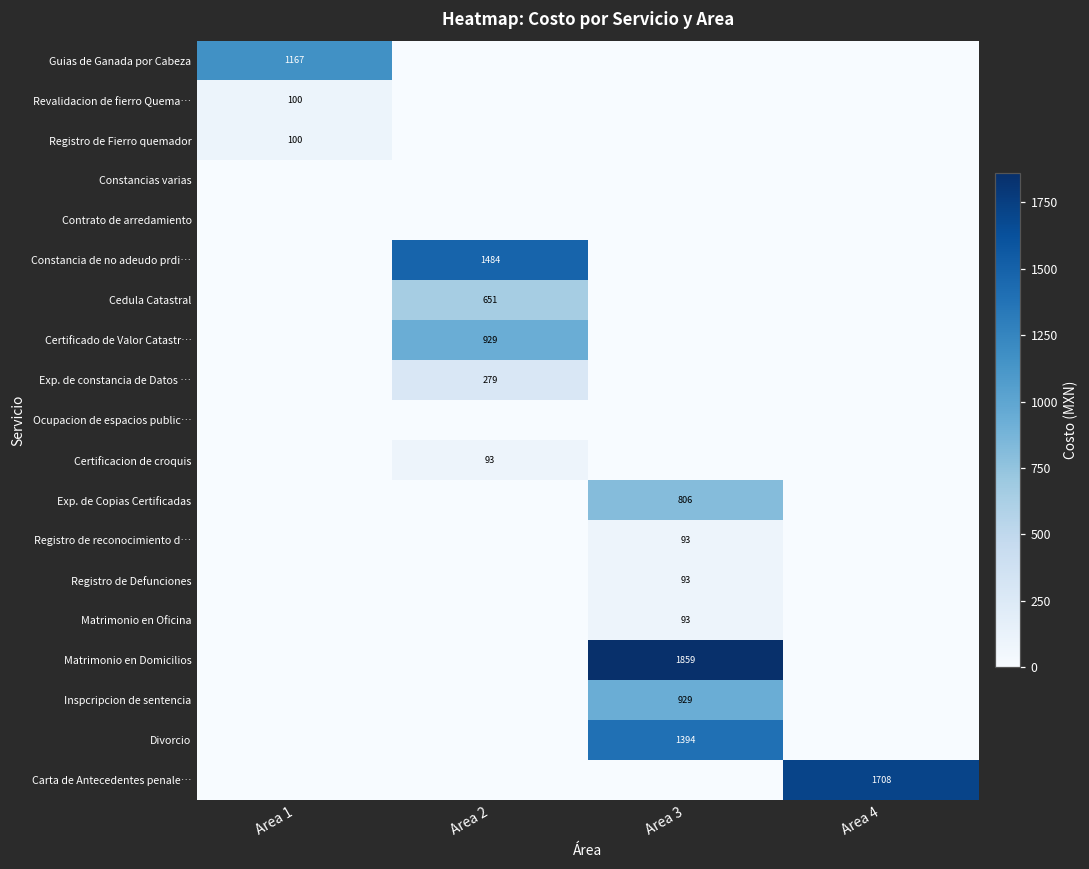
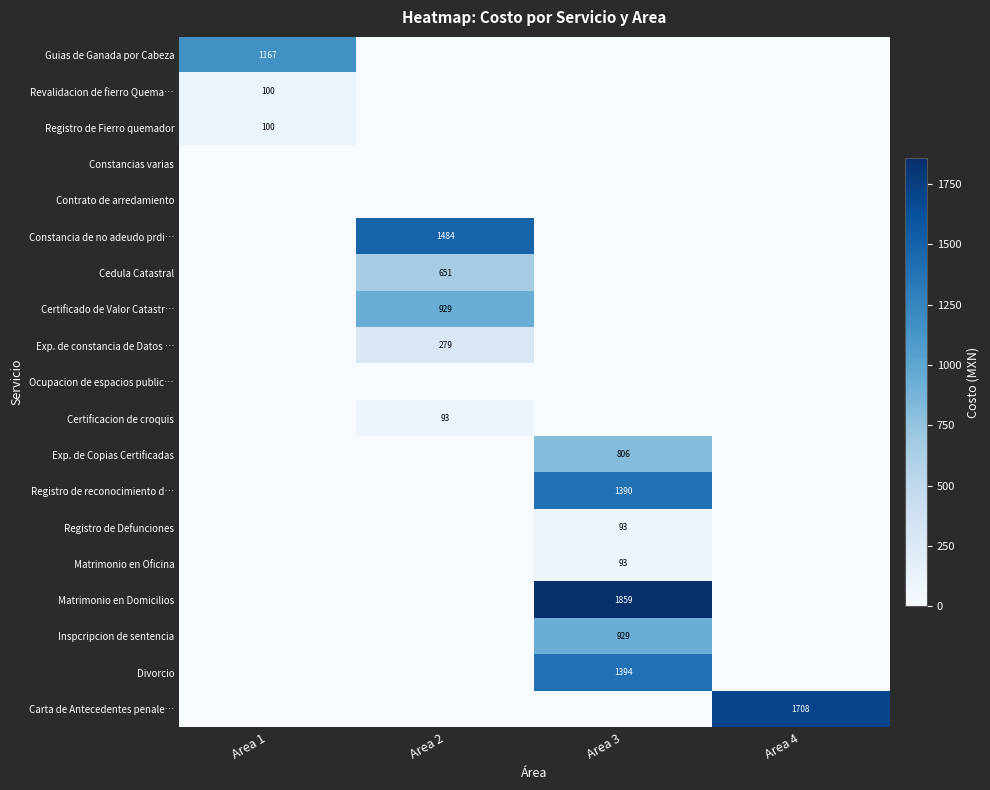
  {
    "Guias de Ganada por Cabeza": {
      "Area 1": 1167
    },
    "Revalidacion de fierro Quema…": {
      "Area 1": 100
    },
    "Registro de Fierro quemador": {
      "Area 1": 100
    },
    "Constancia de no adeudo prdi…": {
      "Area 2": 1484
    },
    "Cedula Catastral": {
      "Area 2": 651
    },
    "Certificado de Valor Catastr…": {
      "Area 2": 929
    },
    "Exp. de constancia de Datos …": {
      "Area 2": 279
    },
    "Certificacion de croquis": {
      "Area 2": 93
    },
    "Exp. de Copias Certificadas": {
      "Area 3": 806
    },
    "Registro de reconocimiento d…": {
-     "Area 3": 93
+     "Area 3": 1390
    },
    "Registro de Defunciones": {
      "Area 3": 93
    },
    "Matrimonio en Oficina": {
      "Area 3": 93
    },
    "Matrimonio en Domicilios": {
      "Area 3": 1859
    },
    "Inspcripcion de sentencia": {
      "Area 3": 929
    },
    "Divorcio": {
      "Area 3": 1394
    },
    "Carta de Antecedentes penale…": {
      "Area 4": 1708
    }
  }
